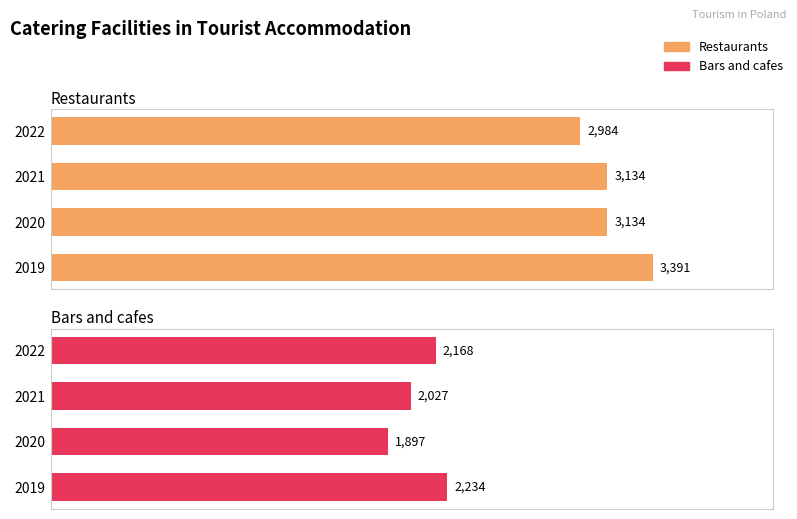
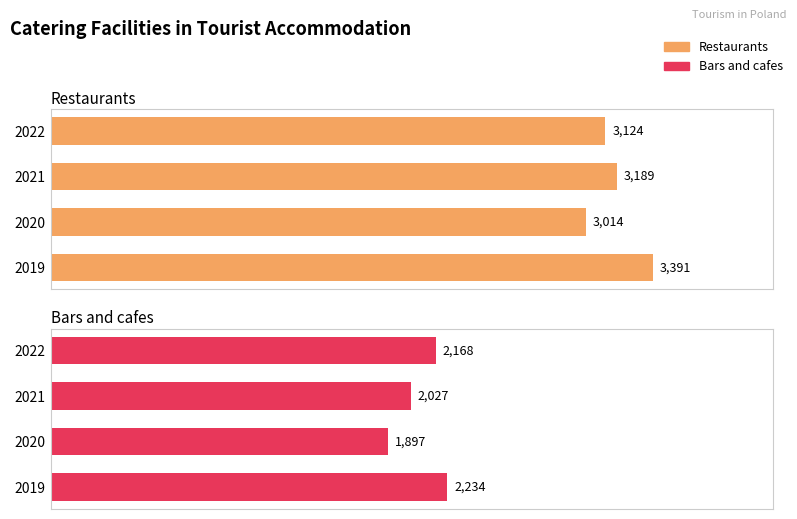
  {
    "Restaurants": {
-     "2022": "2,984",
-     "2021": "3,134",
-     "2020": "3,134",
+     "2022": "3,124",
+     "2021": "3,189",
+     "2020": "3,014",
      "2019": "3,391"
    },
    "Bars and cafes": {
      "2022": "2,168",
      "2021": "2,027",
      "2020": "1,897",
      "2019": "2,234"
    }
  }
